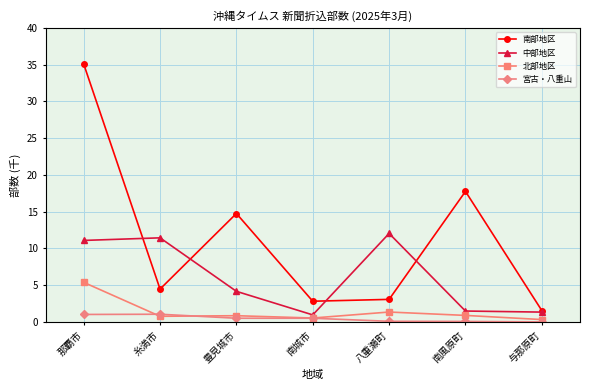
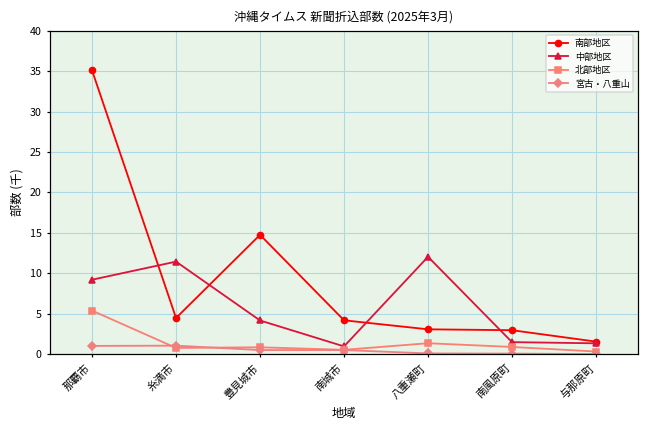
  {
    "南部地区": {
      "那覇市": 35,
      "糸満市": 4,
      "豊見城市": 15,
-     "南城市": 3,
+     "南城市": 4,
      "八重瀬町": 3,
-     "南風原町": 18
+     "南風原町": 3
    },
    "中部地区": {
-     "那覇市": 11,
+     "那覇市": 9,
      "糸満市": 11,
      "豊見城市": 4,
      "南城市": 1,
      "八重瀬町": 12,
      "南風原町": 1
    }
  }
